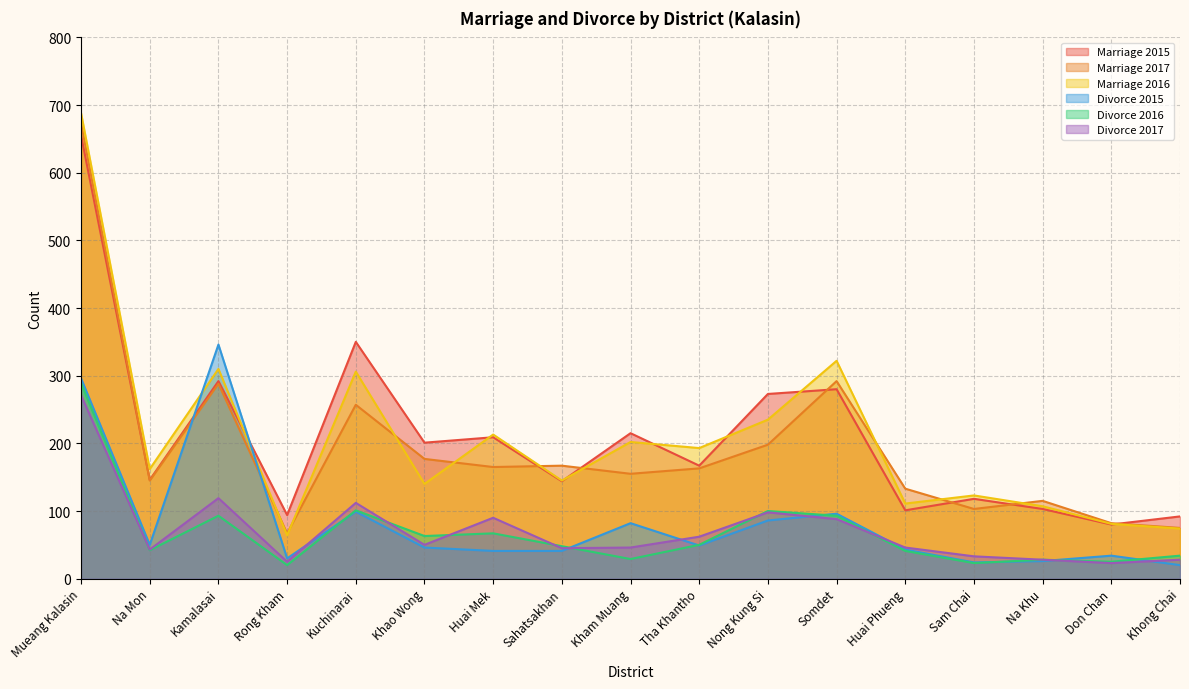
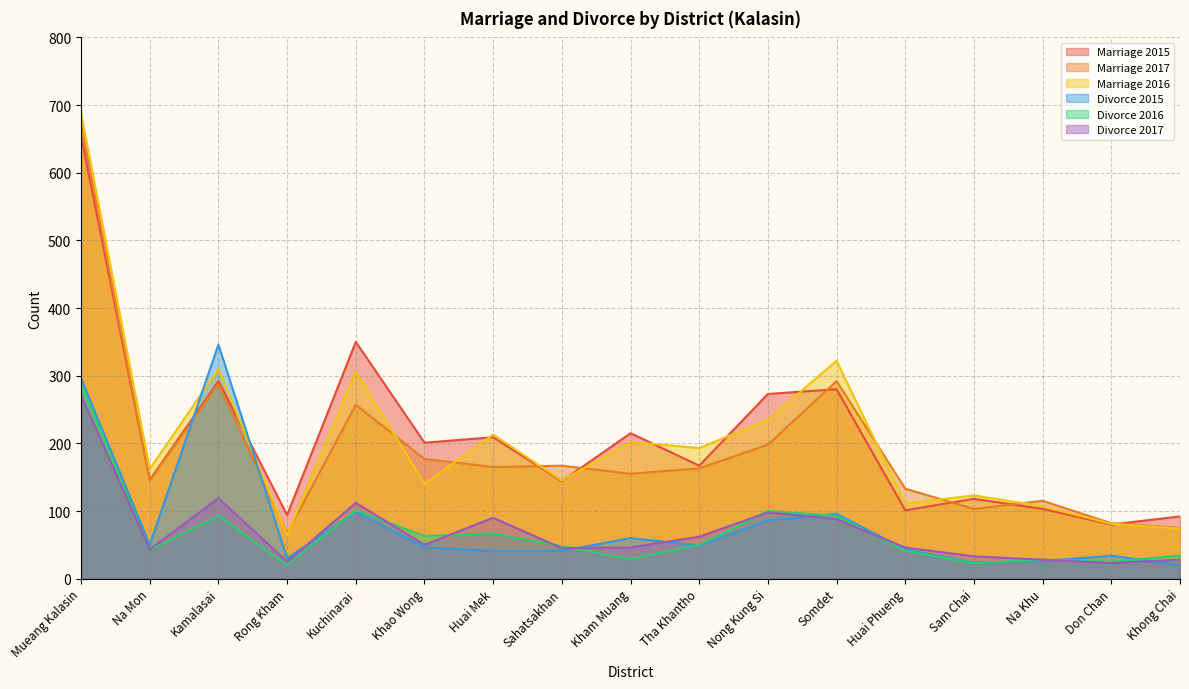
  {
    "Divorce 2015": {
      "Mueang Kalasin": 300,
      "Na Mon": 50,
      "Kamalasai": 350,
      "Rong Kham": 30,
      "Khao Wong": 50,
      "Huai Mek": 40,
      "Sahatsakhan": 40,
-     "Kham Muang": 80,
+     "Kham Muang": 60,
      "Nong Kung Si": 90,
      "Don Chan": 30,
      "Khong Chai": 20
    },
    "Divorce 2016": {
      "Mueang Kalasin": 290,
      "Kamalasai": 90,
      "Rong Kham": 20,
      "Khao Wong": 60,
      "Huai Mek": 70,
      "Kham Muang": 30,
      "Khong Chai": 30
    },
    "Divorce 2017": {
      "Mueang Kalasin": 270,
      "Kamalasai": 120,
      "Rong Kham": 30,
      "Kuchinarai": 110,
      "Khao Wong": 50,
      "Huai Mek": 90,
      "Kham Muang": 50,
      "Tha Khantho": 60,
      "Somdet": 90,
      "Sam Chai": 30,
      "Khong Chai": 30
    }
  }
